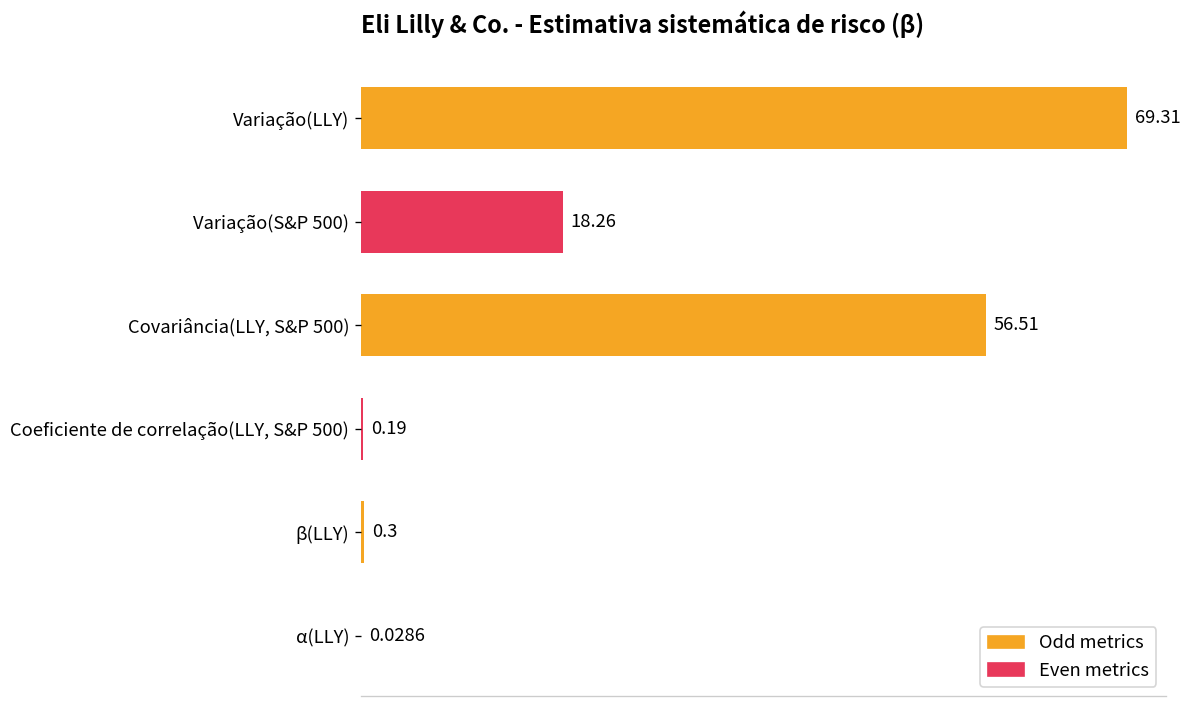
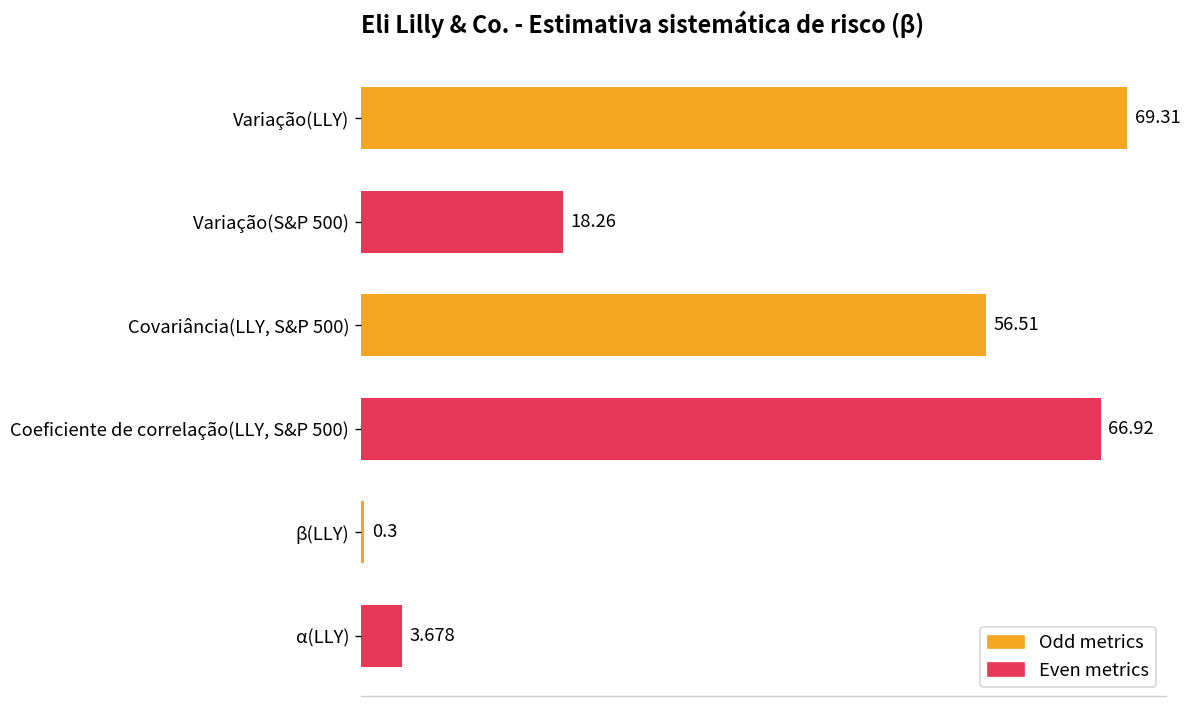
  {
    "Variação(LLY)": 69.31,
    "Variação(S&P 500)": 18.26,
    "Covariância(LLY, S&P 500)": 56.51,
-   "Coeficiente de correlação(LLY, S&P 500)": 0.19,
+   "Coeficiente de correlação(LLY, S&P 500)": 66.92,
    "β(LLY)": 0.3,
-   "α(LLY)": 0.0286
+   "α(LLY)": 3.678
  }
